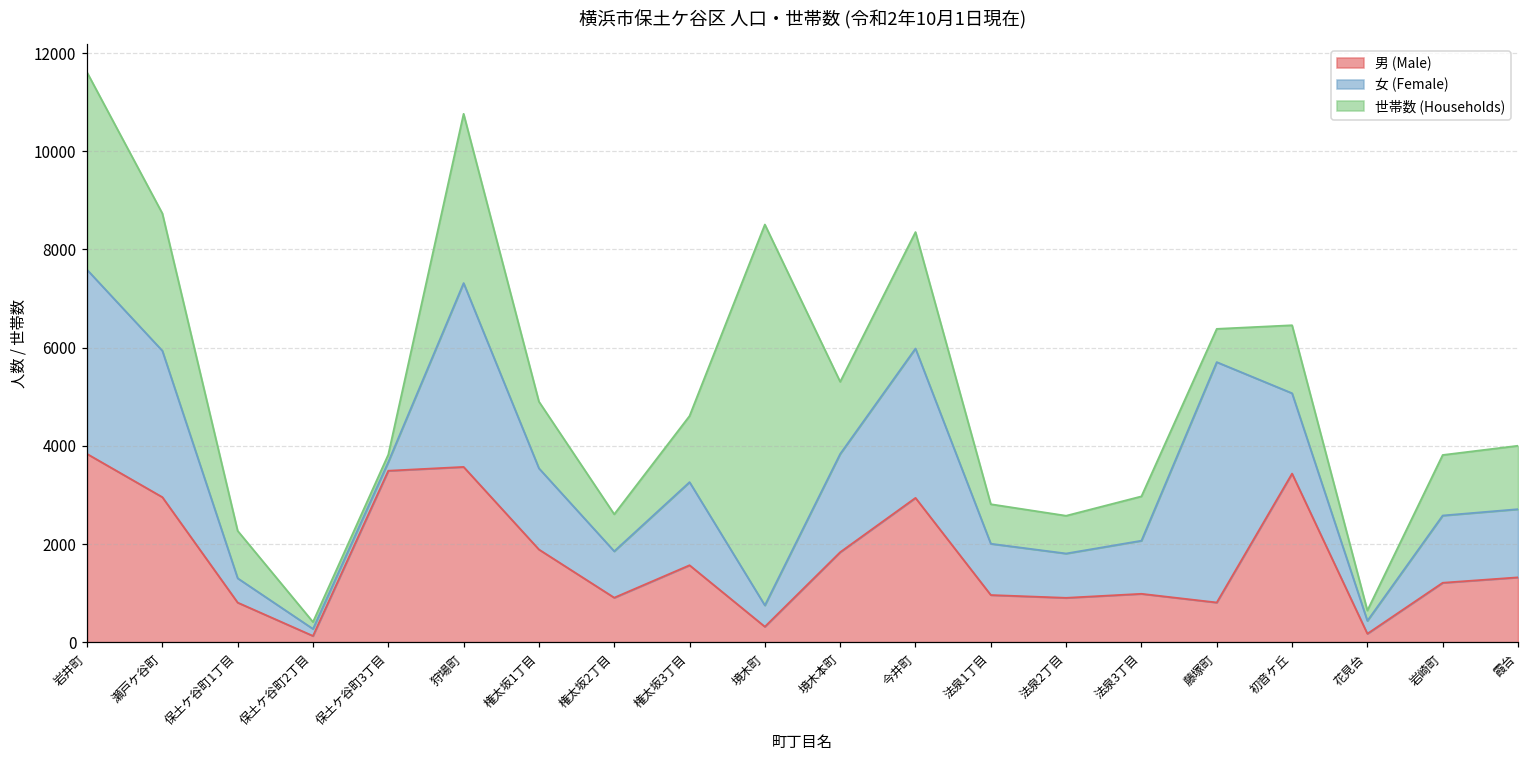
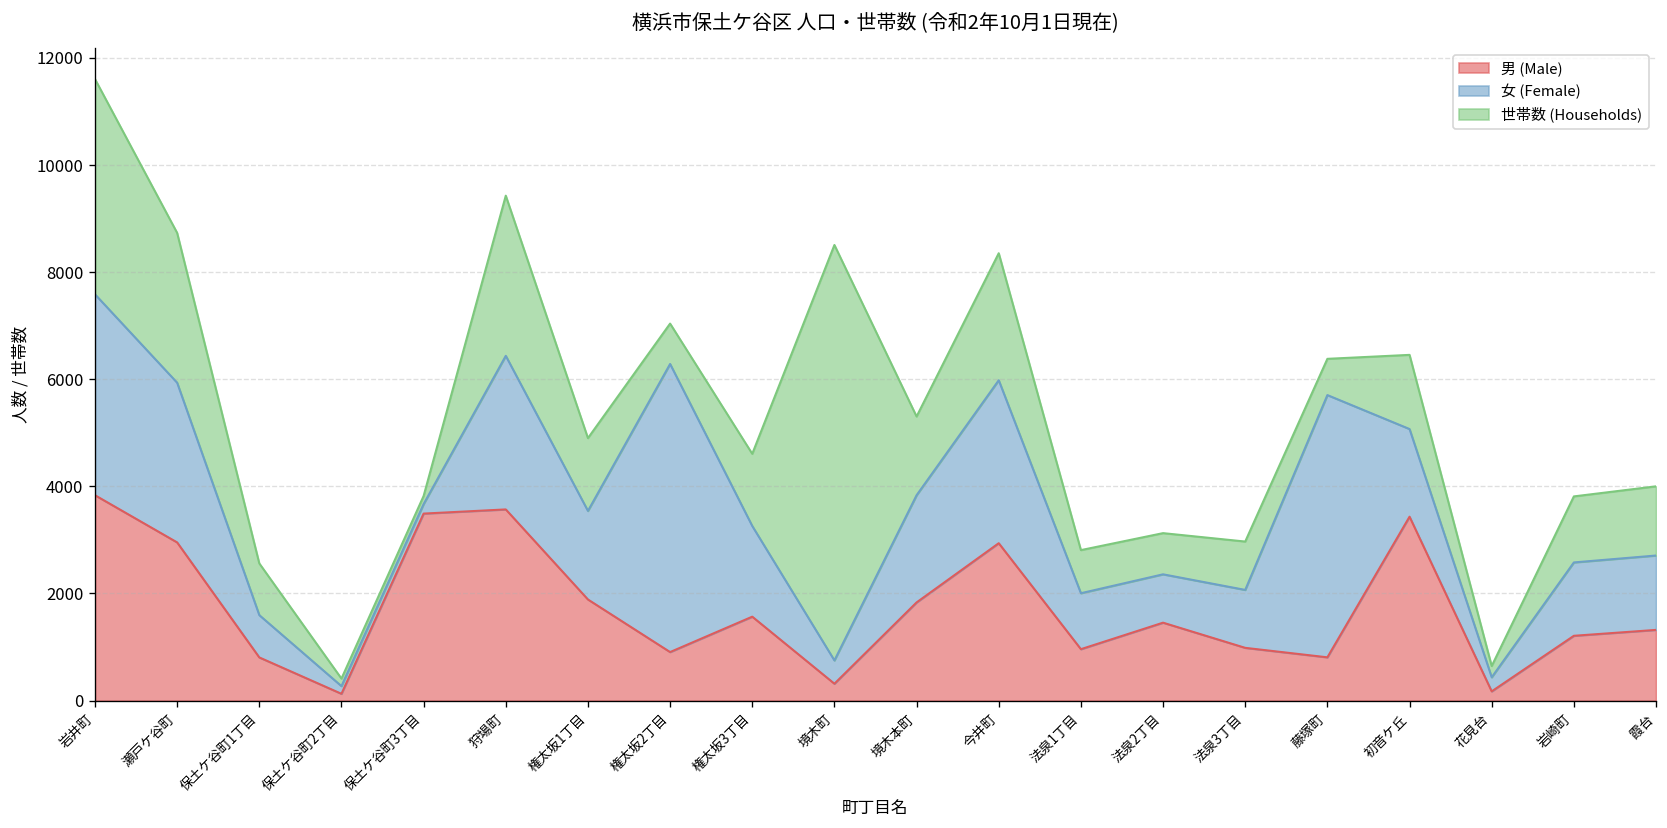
  {
    "男 (Male)": {
      "岩井町": 3800,
      "瀬戸ケ谷町": 3000,
      "保土ケ谷町1丁目": 800,
      "保土ケ谷町2丁目": 100,
      "保土ケ谷町3丁目": 3500,
      "狩場町": 3600,
      "権太坂1丁目": 1900,
      "権太坂2丁目": 900,
      "権太坂3丁目": 1600,
      "境木町": 300,
      "境木本町": 1800,
      "今井町": 2900,
      "法泉1丁目": 1000,
-     "法泉2丁目": 900,
+     "法泉2丁目": 1500,
      "法泉3丁目": 1000,
      "藤塚町": 800,
      "初音ケ丘": 3400,
      "花見台": 200,
      "岩崎町": 1200,
      "霞台": 1300
    },
    "女 (Female)": {
      "岩井町": 3800,
      "瀬戸ケ谷町": 3000,
-     "保土ケ谷町1丁目": 500,
+     "保土ケ谷町1丁目": 800,
      "保土ケ谷町2丁目": 100,
      "保土ケ谷町3丁目": 200,
-     "狩場町": 3700,
+     "狩場町": 2900,
      "権太坂1丁目": 1700,
-     "権太坂2丁目": 900,
+     "権太坂2丁目": 5400,
      "権太坂3丁目": 1700,
      "境木町": 400,
      "境木本町": 2000,
      "今井町": 3000,
      "法泉1丁目": 1000,
      "法泉2丁目": 900,
      "法泉3丁目": 1100,
      "藤塚町": 4900,
      "初音ケ丘": 1600,
      "花見台": 300,
      "岩崎町": 1400,
      "霞台": 1400
    },
    "世帯数 (Households)": {
      "岩井町": 4000,
      "瀬戸ケ谷町": 2800,
      "保土ケ谷町1丁目": 1000,
      "保土ケ谷町2丁目": 100,
      "保土ケ谷町3丁目": 200,
-     "狩場町": 3400,
+     "狩場町": 3000,
      "権太坂1丁目": 1400,
      "権太坂2丁目": 800,
      "権太坂3丁目": 1300,
      "境木町": 7800,
      "境木本町": 1500,
      "今井町": 2400,
      "法泉1丁目": 800,
      "法泉2丁目": 800,
      "法泉3丁目": 900,
      "藤塚町": 700,
      "初音ケ丘": 1400,
      "花見台": 200,
      "岩崎町": 1200,
      "霞台": 1300
    }
  }
